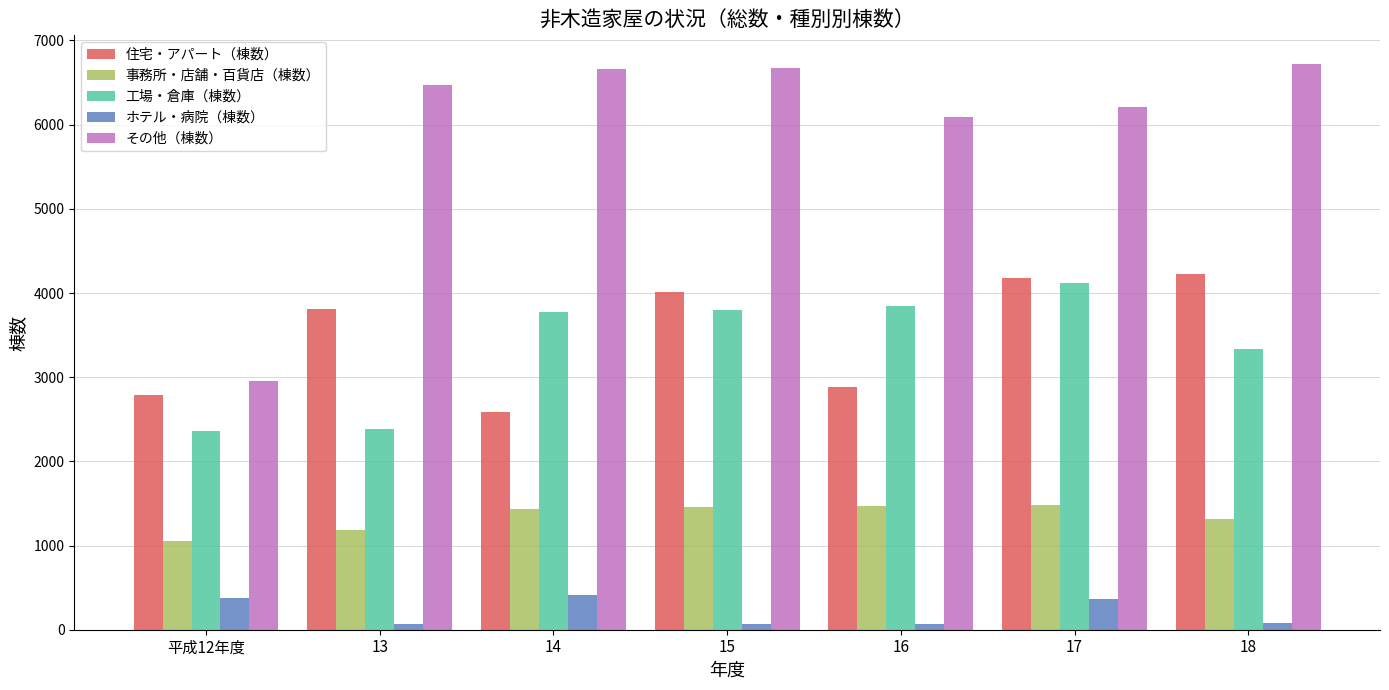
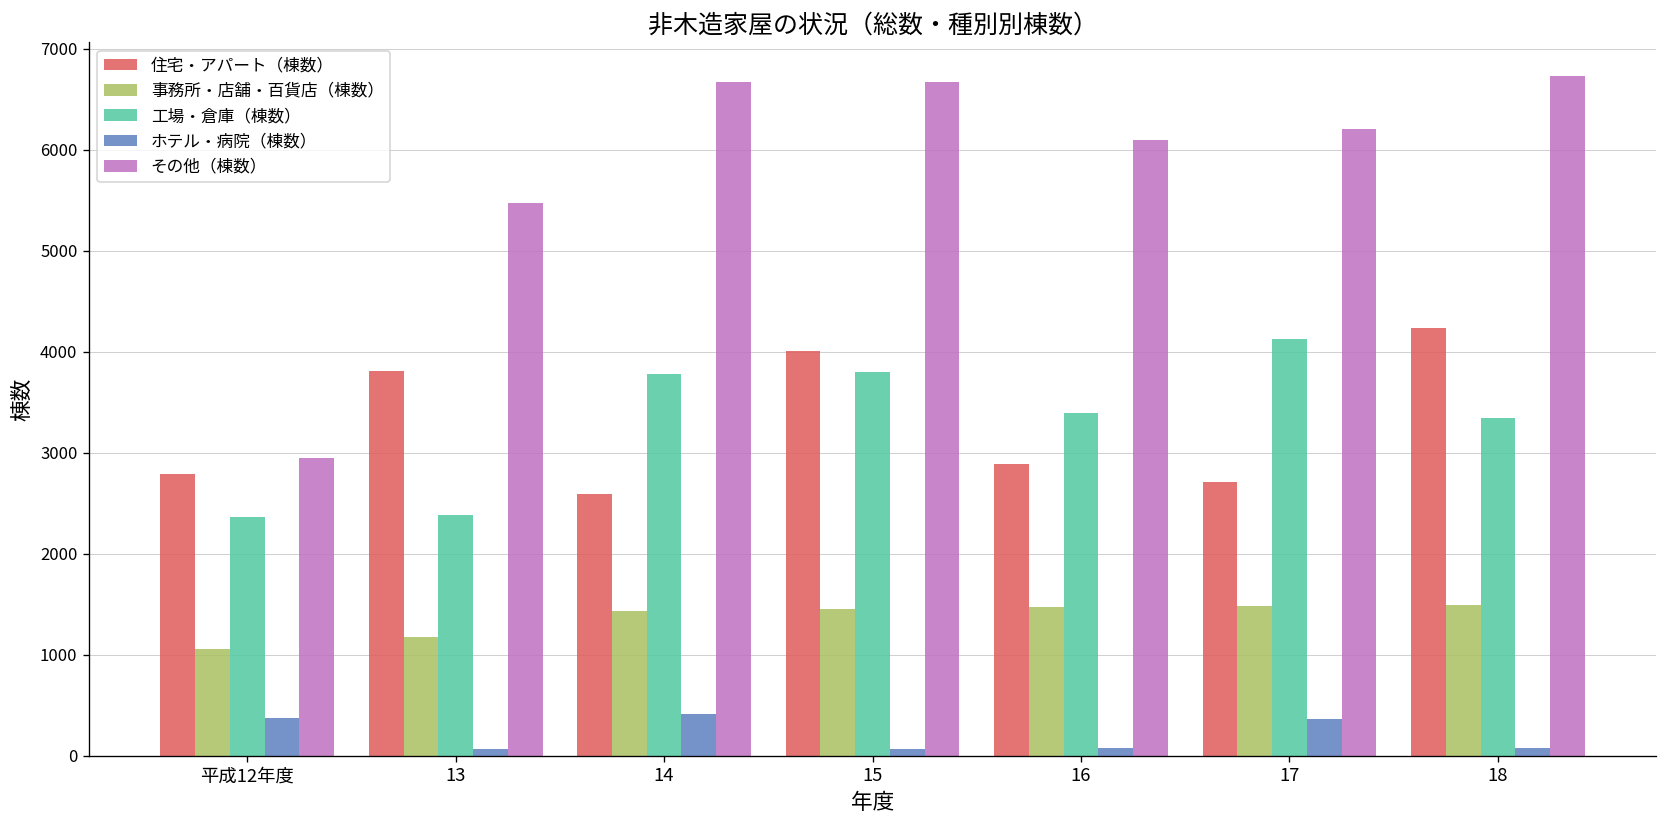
  {
    "住宅・アパート（棟数）": {
      "平成12年度": 2800,
      "13": 3800,
      "14": 2600,
      "15": 4000,
      "16": 2900,
-     "17": 4200,
+     "17": 2700,
      "18": 4200
    },
    "事務所・店舗・百貨店（棟数）": {
      "平成12年度": 1100,
      "13": 1200,
      "14": 1400,
      "15": 1500,
      "16": 1500,
      "17": 1500,
-     "18": 1300
+     "18": 1500
    },
    "工場・倉庫（棟数）": {
      "平成12年度": 2400,
      "13": 2400,
      "14": 3800,
      "15": 3800,
-     "16": 3800,
+     "16": 3400,
      "17": 4100,
      "18": 3300
    },
    "ホテル・病院（棟数）": {
      "平成12年度": 400,
      "13": 100,
      "14": 400,
      "15": 100,
      "16": 100,
      "17": 400,
      "18": 100
    },
    "その他（棟数）": {
      "平成12年度": 3000,
-     "13": 6500,
+     "13": 5500,
      "14": 6700,
      "15": 6700,
      "16": 6100,
      "17": 6200,
      "18": 6700
    }
  }
